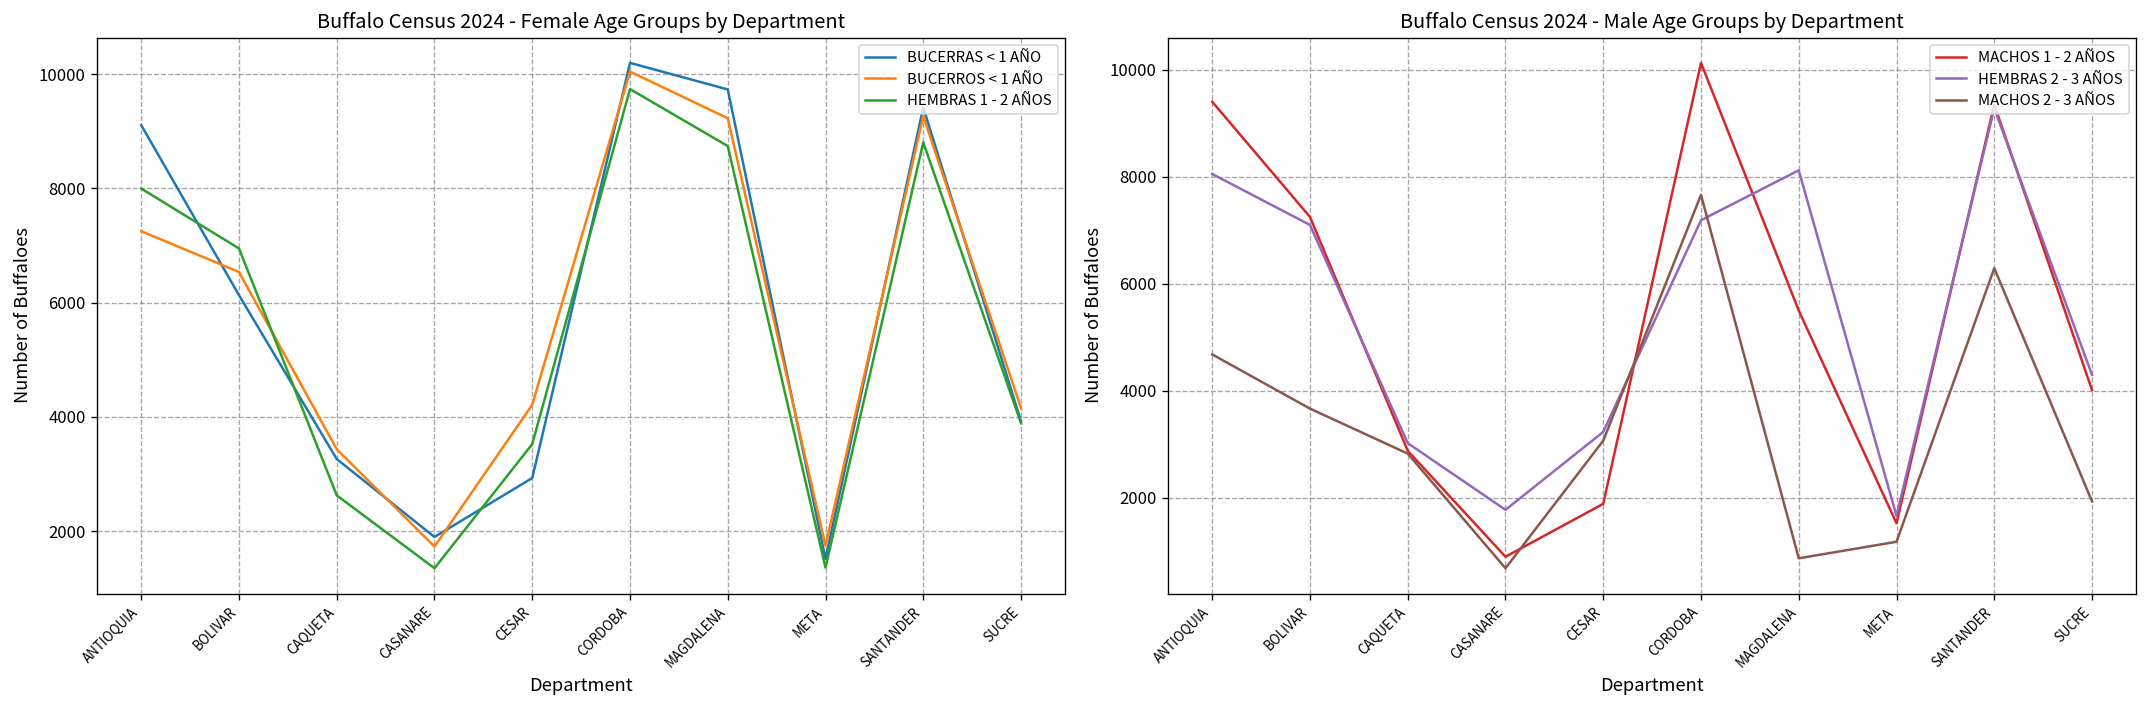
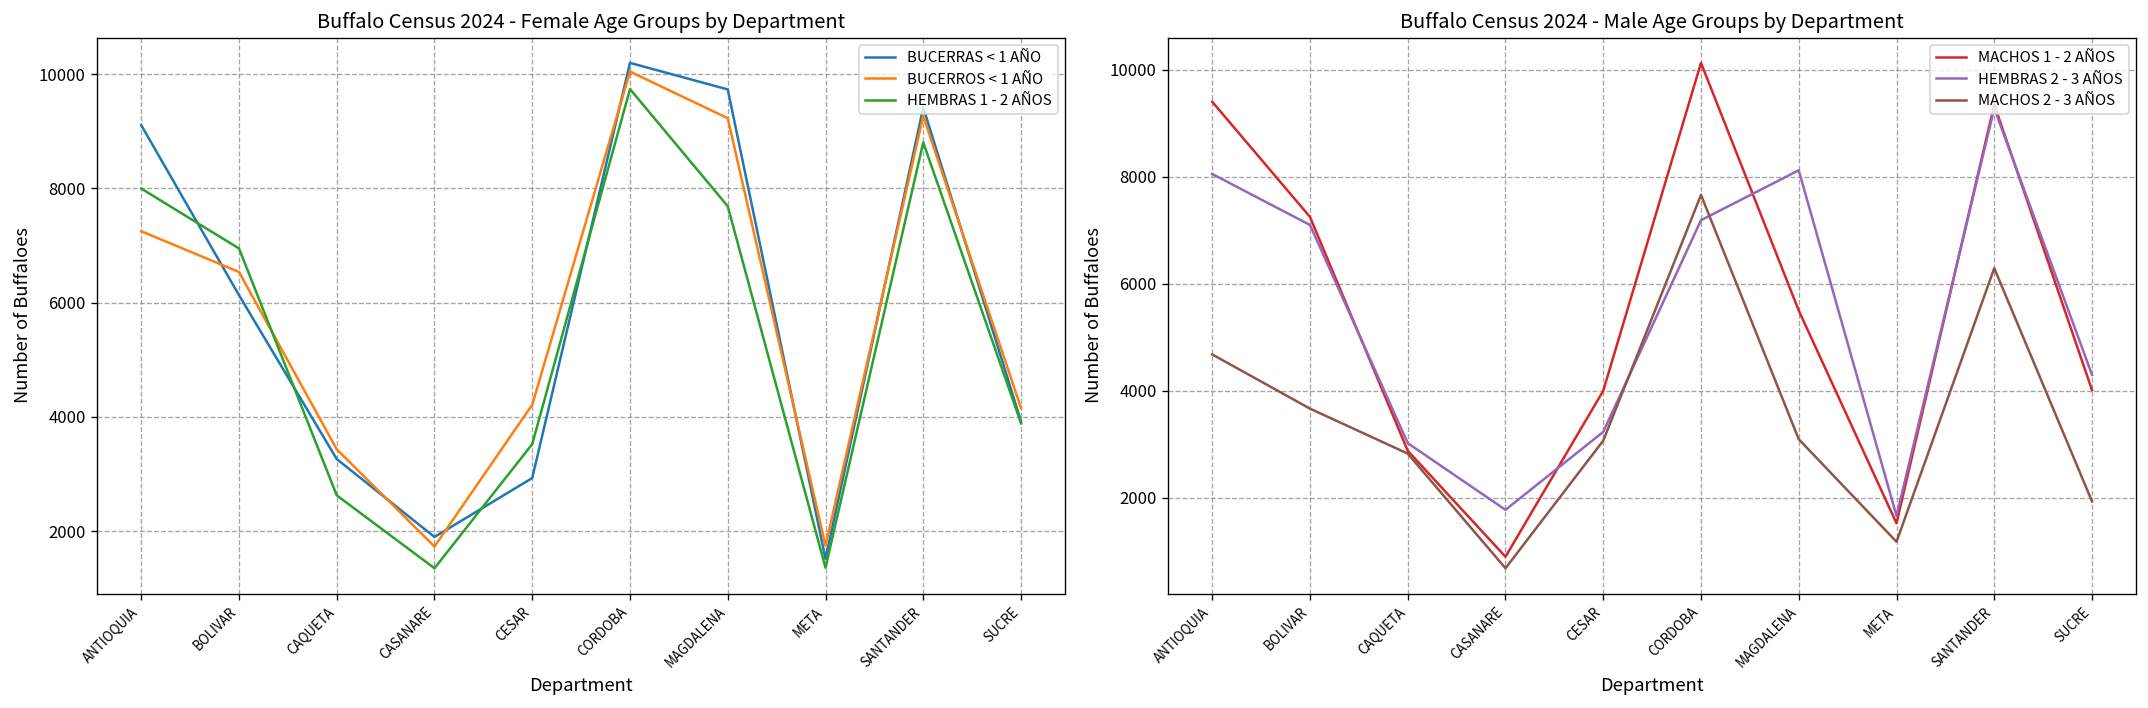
  {
    "Buffalo Census 2024 - Female Age Groups by Department": {
      "BUCERRAS < 1 AÑO": {
        "ANTIOQUIA": 9100,
        "BOLIVAR": 6100,
        "CAQUETA": 3300,
        "CASANARE": 1900,
        "CESAR": 2900,
        "CORDOBA": 10200,
        "MAGDALENA": 9700,
        "META": 1500
      },
      "BUCERROS < 1 AÑO": {
        "ANTIOQUIA": 7300,
        "BOLIVAR": 6500,
        "CAQUETA": 3400,
        "CASANARE": 1700,
        "CESAR": 4200,
        "CORDOBA": 10000,
        "MAGDALENA": 9200,
        "META": 1700,
        "SUCRE": 4200
      },
      "HEMBRAS 1 - 2 AÑOS": {
        "ANTIOQUIA": 8000,
        "BOLIVAR": 6900,
        "CAQUETA": 2600,
        "CASANARE": 1400,
        "CESAR": 3500,
        "CORDOBA": 9700,
-       "MAGDALENA": 8700,
+       "MAGDALENA": 7700,
        "META": 1400,
        "SANTANDER": 8800
      }
    },
    "Buffalo Census 2024 - Male Age Groups by Department": {
      "MACHOS 1 - 2 AÑOS": {
        "ANTIOQUIA": 9400,
        "BOLIVAR": 7300,
        "CASANARE": 900,
-       "CESAR": 1900,
+       "CESAR": 4000,
        "CORDOBA": 10100,
        "MAGDALENA": 5500,
        "META": 1500,
        "SUCRE": 4000
      },
      "HEMBRAS 2 - 3 AÑOS": {
        "ANTIOQUIA": 8100,
        "BOLIVAR": 7100,
        "CAQUETA": 3000,
        "CASANARE": 1800,
        "CESAR": 3200,
        "CORDOBA": 7200,
        "MAGDALENA": 8100,
        "META": 1700,
        "SUCRE": 4300
      },
      "MACHOS 2 - 3 AÑOS": {
        "ANTIOQUIA": 4700,
        "BOLIVAR": 3700,
        "CASANARE": 700,
        "CESAR": 3100,
        "CORDOBA": 7700,
-       "MAGDALENA": 900,
+       "MAGDALENA": 3100,
        "META": 1200,
        "SANTANDER": 6300,
        "SUCRE": 1900
      }
    }
  }
